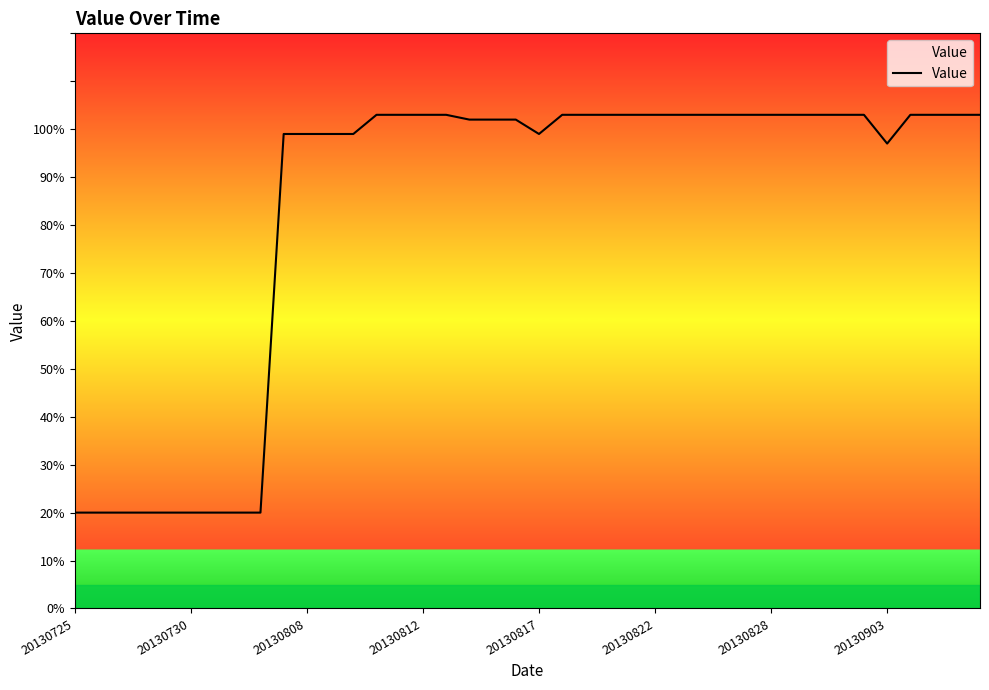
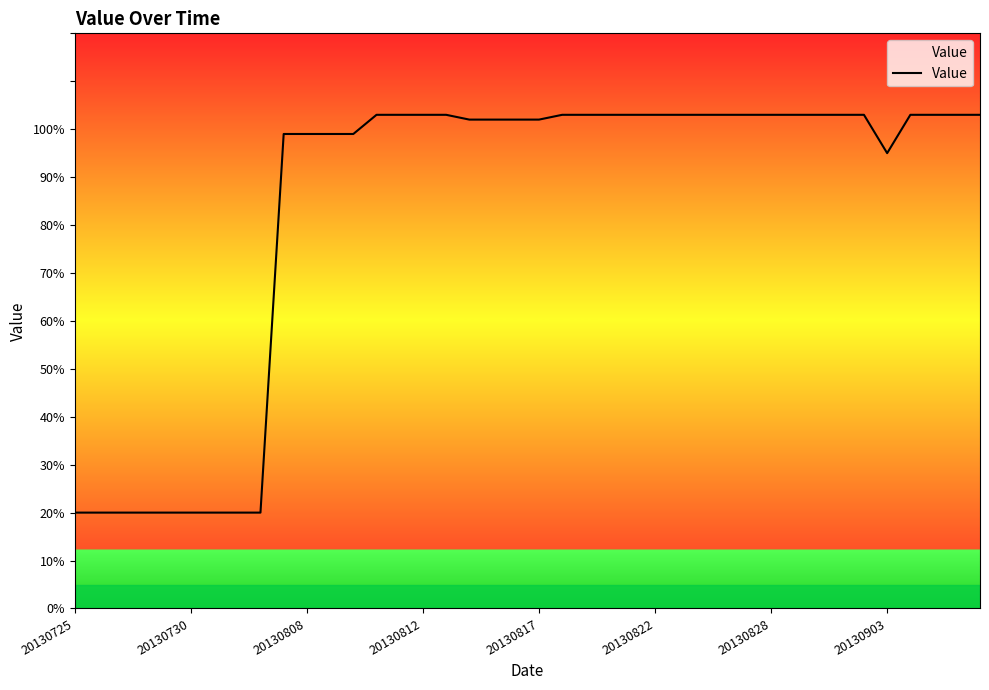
  {
    "20130725": "20%",
    "20130730": "20%",
    "20130812": "103%",
-   "20130817": "99%",
+   "20130817": "102%",
    "20130822": "103%",
    "20130828": "103%",
-   "20130903": "97%"
+   "20130903": "95%"
  }
